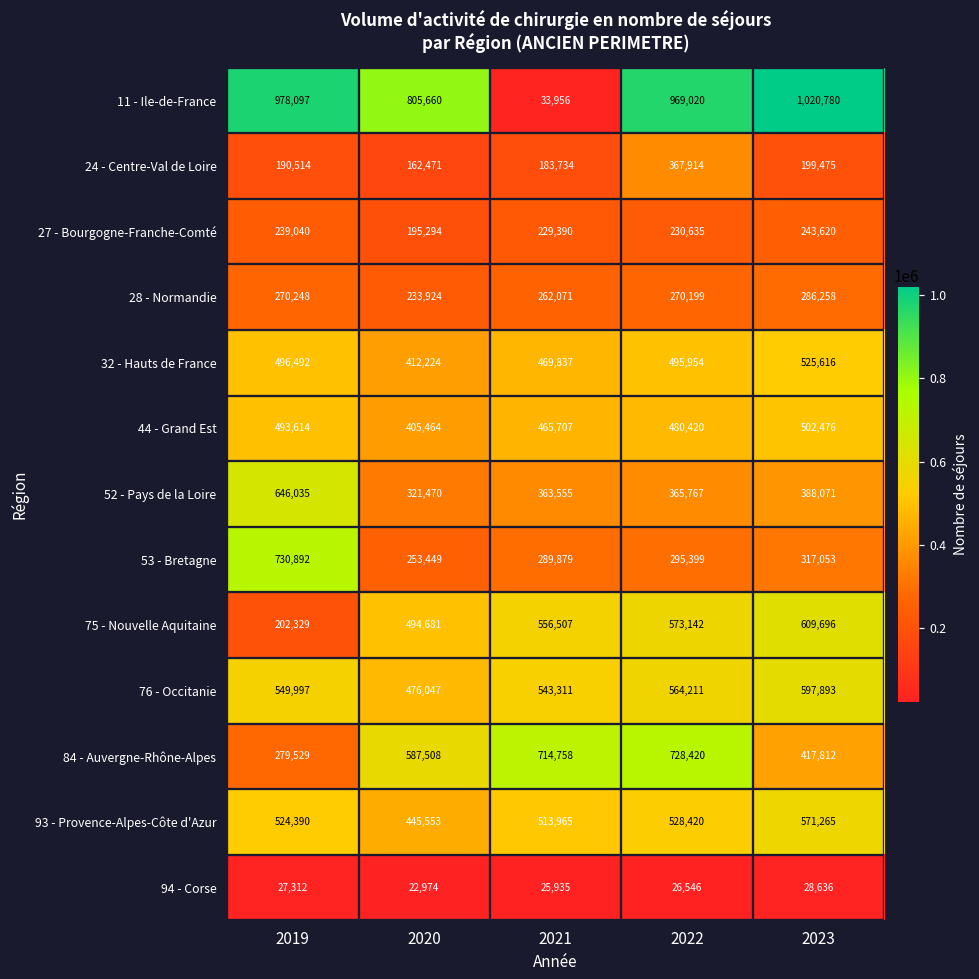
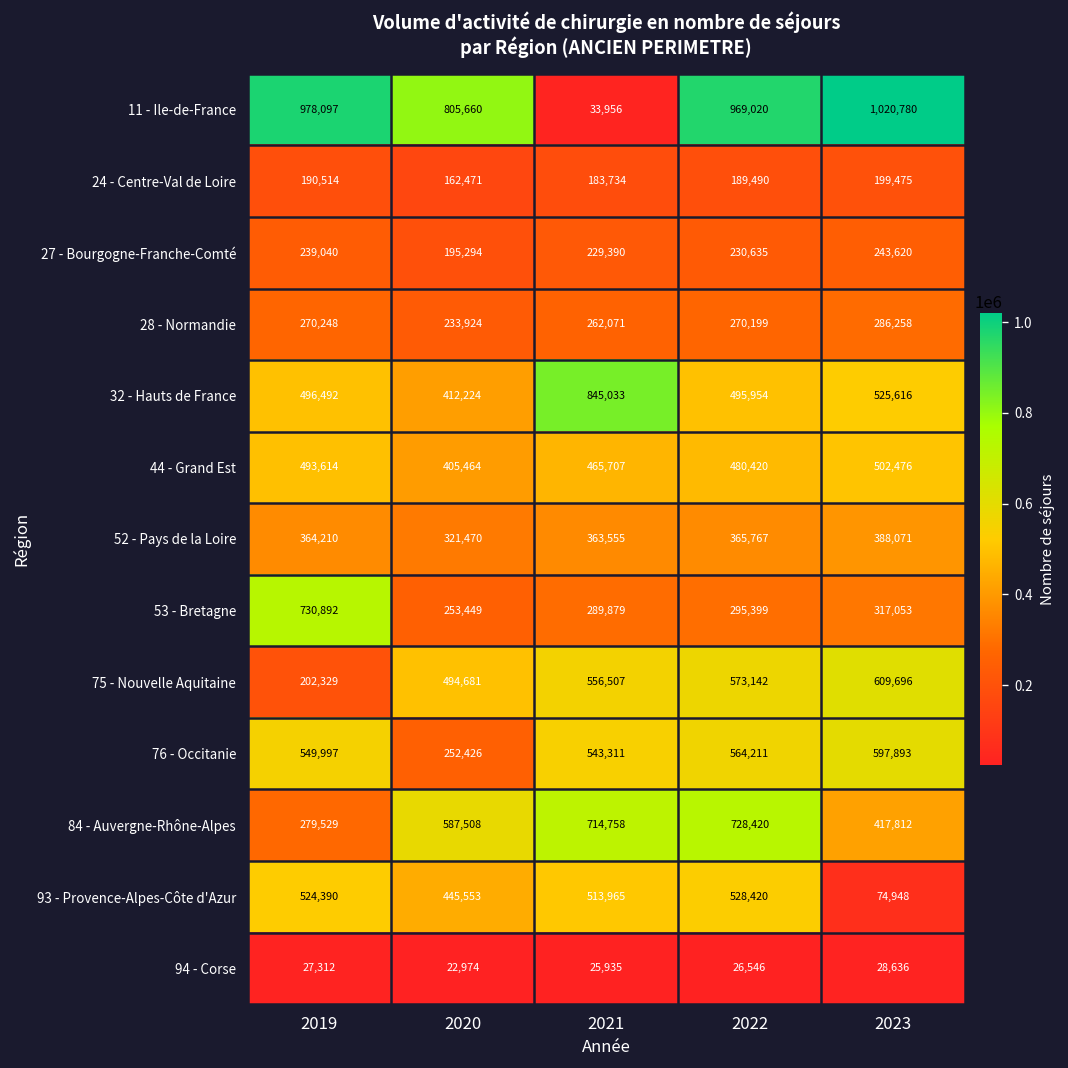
  {
    "11 - Ile-de-France": {
      "2019": "978,097",
      "2020": "805,660",
      "2021": "33,956",
      "2022": "969,020",
      "2023": "1,020,780"
    },
    "24 - Centre-Val de Loire": {
      "2019": "190,514",
      "2020": "162,471",
      "2021": "183,734",
-     "2022": "367,914",
+     "2022": "189,490",
      "2023": "199,475"
    },
    "27 - Bourgogne-Franche-Comté": {
      "2019": "239,040",
      "2020": "195,294",
      "2021": "229,390",
      "2022": "230,635",
      "2023": "243,620"
    },
    "28 - Normandie": {
      "2019": "270,248",
      "2020": "233,924",
      "2021": "262,071",
      "2022": "270,199",
      "2023": "286,258"
    },
    "32 - Hauts de France": {
      "2019": "496,492",
      "2020": "412,224",
-     "2021": "469,837",
+     "2021": "845,033",
      "2022": "495,954",
      "2023": "525,616"
    },
    "44 - Grand Est": {
      "2019": "493,614",
      "2020": "405,464",
      "2021": "465,707",
      "2022": "480,420",
      "2023": "502,476"
    },
    "52 - Pays de la Loire": {
-     "2019": "646,035",
+     "2019": "364,210",
      "2020": "321,470",
      "2021": "363,555",
      "2022": "365,767",
      "2023": "388,071"
    },
    "53 - Bretagne": {
      "2019": "730,892",
      "2020": "253,449",
      "2021": "289,879",
      "2022": "295,399",
      "2023": "317,053"
    },
    "75 - Nouvelle Aquitaine": {
      "2019": "202,329",
      "2020": "494,681",
      "2021": "556,507",
      "2022": "573,142",
      "2023": "609,696"
    },
    "76 - Occitanie": {
      "2019": "549,997",
-     "2020": "476,047",
+     "2020": "252,426",
      "2021": "543,311",
      "2022": "564,211",
      "2023": "597,893"
    },
    "84 - Auvergne-Rhône-Alpes": {
      "2019": "279,529",
      "2020": "587,508",
      "2021": "714,758",
      "2022": "728,420",
      "2023": "417,812"
    },
    "93 - Provence-Alpes-Côte d'Azur": {
      "2019": "524,390",
      "2020": "445,553",
      "2021": "513,965",
      "2022": "528,420",
-     "2023": "571,265"
+     "2023": "74,948"
    },
    "94 - Corse": {
      "2019": "27,312",
      "2020": "22,974",
      "2021": "25,935",
      "2022": "26,546",
      "2023": "28,636"
    }
  }
